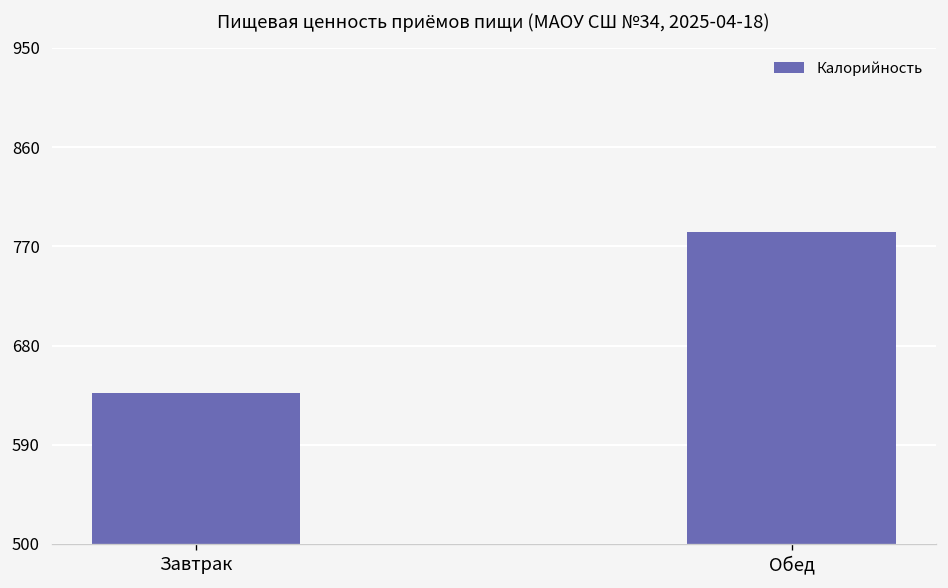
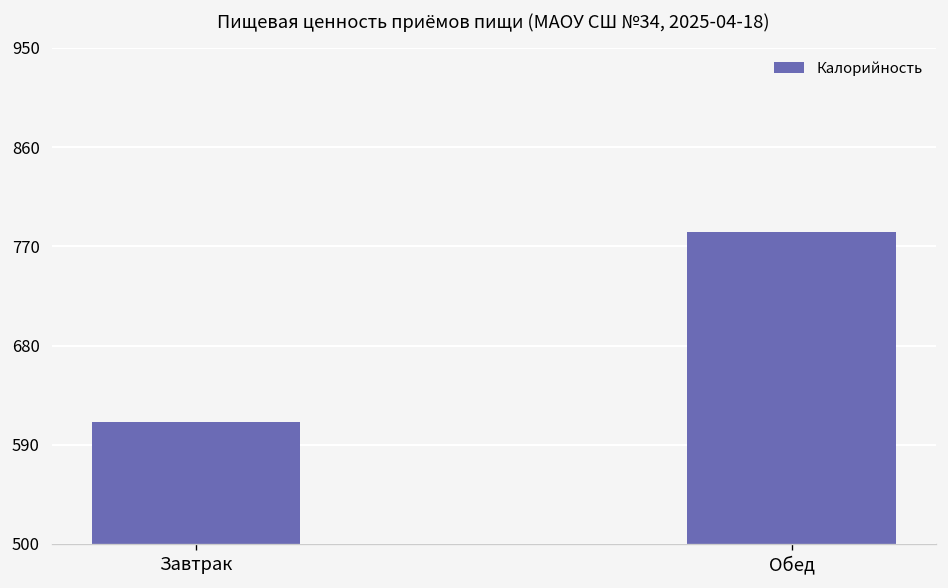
  {
-   "Завтрак": 640,
+   "Завтрак": 610,
    "Обед": 780
  }
